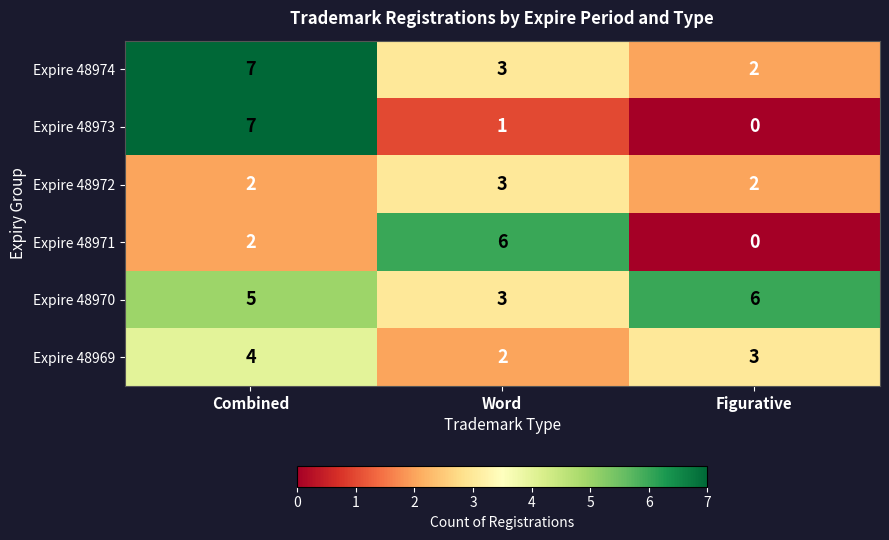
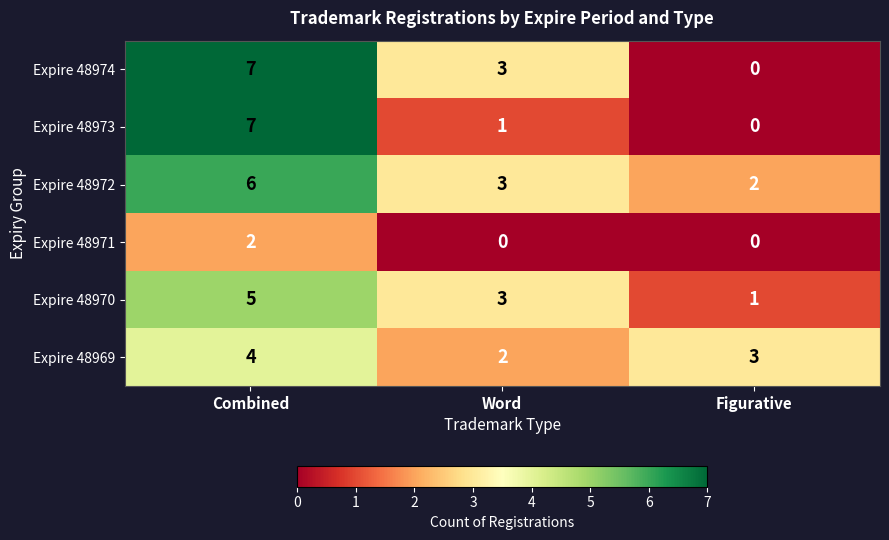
  {
    "Expire 48974": {
      "Combined": 7,
      "Word": 3,
-     "Figurative": 2
+     "Figurative": 0
    },
    "Expire 48973": {
      "Combined": 7,
      "Word": 1,
      "Figurative": 0
    },
    "Expire 48972": {
-     "Combined": 2,
+     "Combined": 6,
      "Word": 3,
      "Figurative": 2
    },
    "Expire 48971": {
      "Combined": 2,
-     "Word": 6,
+     "Word": 0,
      "Figurative": 0
    },
    "Expire 48970": {
      "Combined": 5,
      "Word": 3,
-     "Figurative": 6
+     "Figurative": 1
    },
    "Expire 48969": {
      "Combined": 4,
      "Word": 2,
      "Figurative": 3
    }
  }
